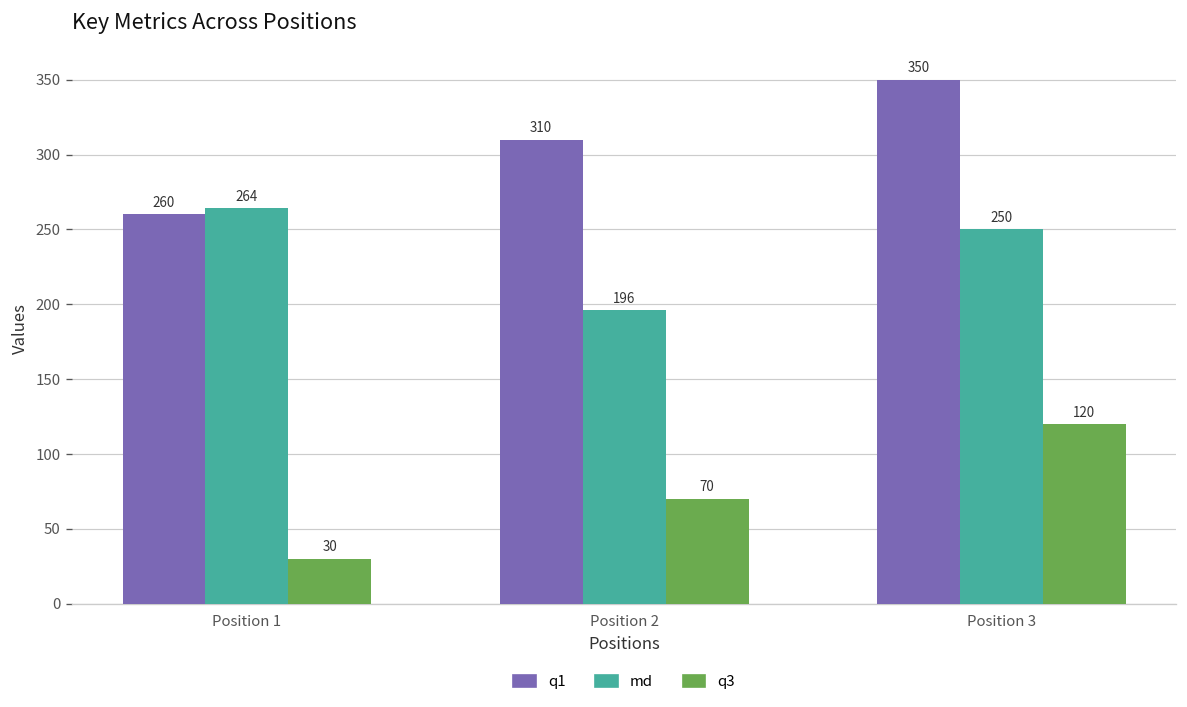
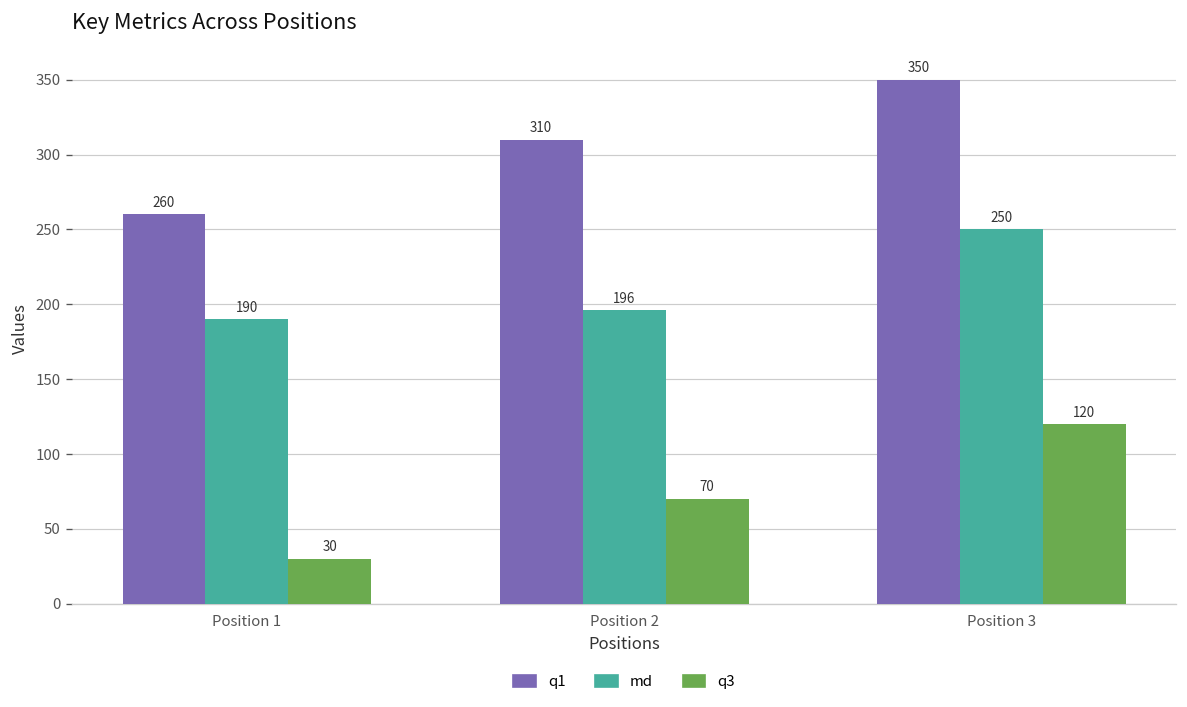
  {
    "md": {
-     "Position 1": 264,
+     "Position 1": 190,
      "Position 2": 196,
      "Position 3": 250
    }
  }
